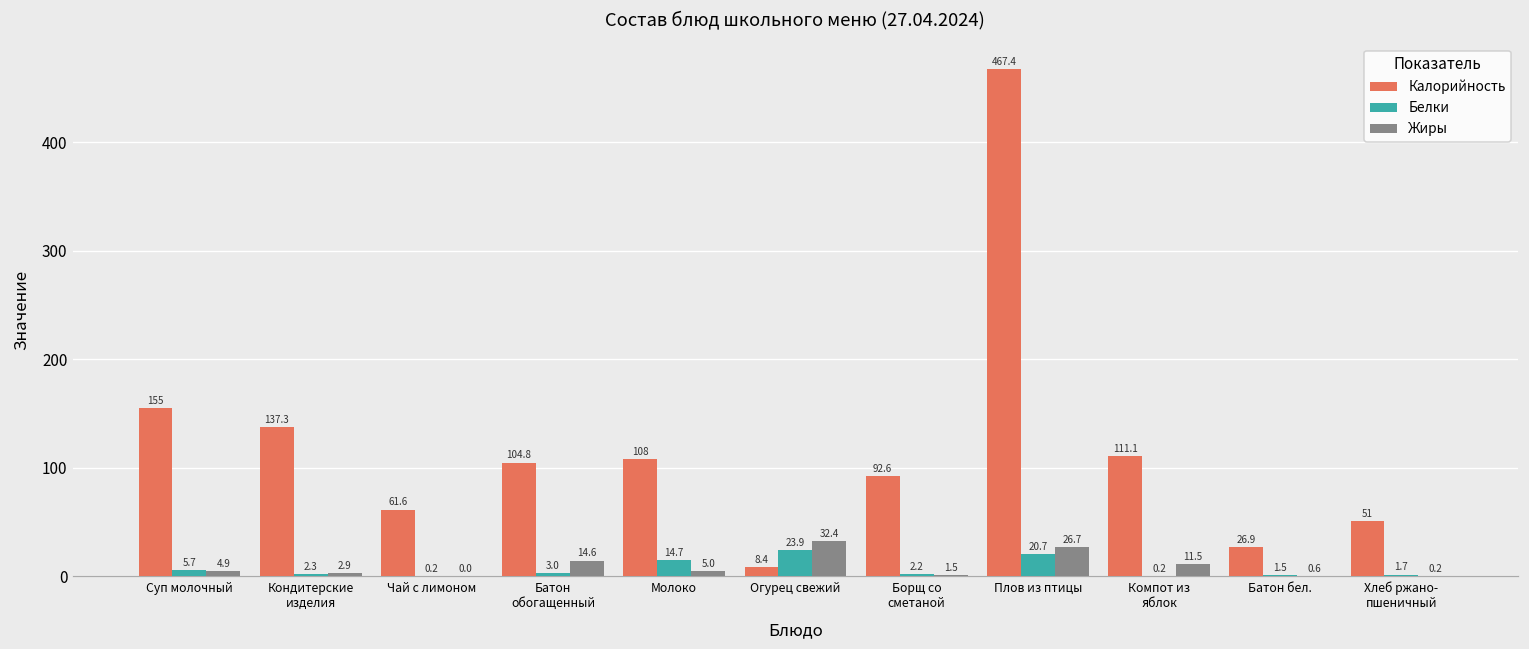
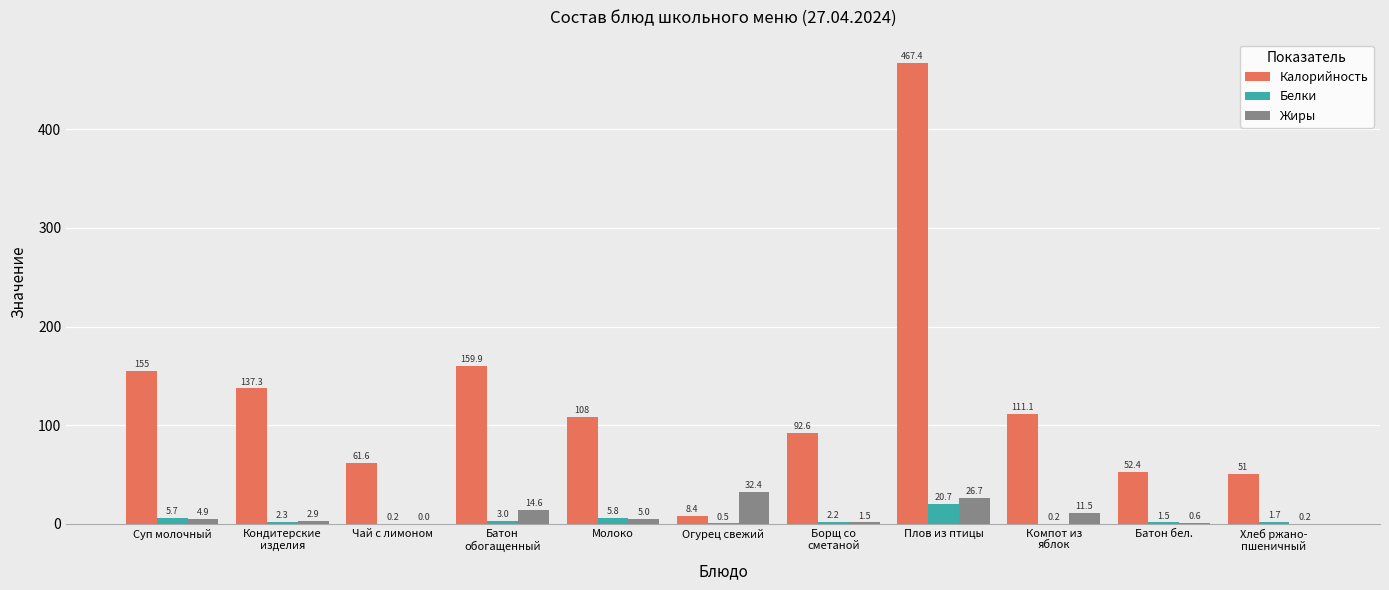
  {
    "Калорийность": {
      "Суп молочный": 155,
      "Кондитерские изделия": 137.3,
      "Чай с лимоном": 61.6,
-     "Батон обогащенный": 104.8,
+     "Батон обогащенный": 159.9,
      "Молоко": 108,
      "Огурец свежий": 8.4,
      "Борщ со сметаной": 92.6,
      "Плов из птицы": 467.4,
      "Компот из яблок": 111.1,
-     "Батон бел.": 26.9,
+     "Батон бел.": 52.4,
      "Хлеб ржано- пшеничный": 51
    },
    "Белки": {
      "Суп молочный": 5.7,
      "Кондитерские изделия": 2.3,
      "Чай с лимоном": 0.2,
      "Батон обогащенный": 3.0,
-     "Молоко": 14.7,
-     "Огурец свежий": 23.9,
+     "Молоко": 5.8,
+     "Огурец свежий": 0.5,
      "Борщ со сметаной": 2.2,
      "Плов из птицы": 20.7,
      "Компот из яблок": 0.2,
      "Батон бел.": 1.5,
      "Хлеб ржано- пшеничный": 1.7
    },
    "Жиры": {
      "Суп молочный": 4.9,
      "Кондитерские изделия": 2.9,
      "Чай с лимоном": 0.0,
      "Батон обогащенный": 14.6,
      "Молоко": 5.0,
      "Огурец свежий": 32.4,
      "Борщ со сметаной": 1.5,
      "Плов из птицы": 26.7,
      "Компот из яблок": 11.5,
      "Батон бел.": 0.6,
      "Хлеб ржано- пшеничный": 0.2
    }
  }
